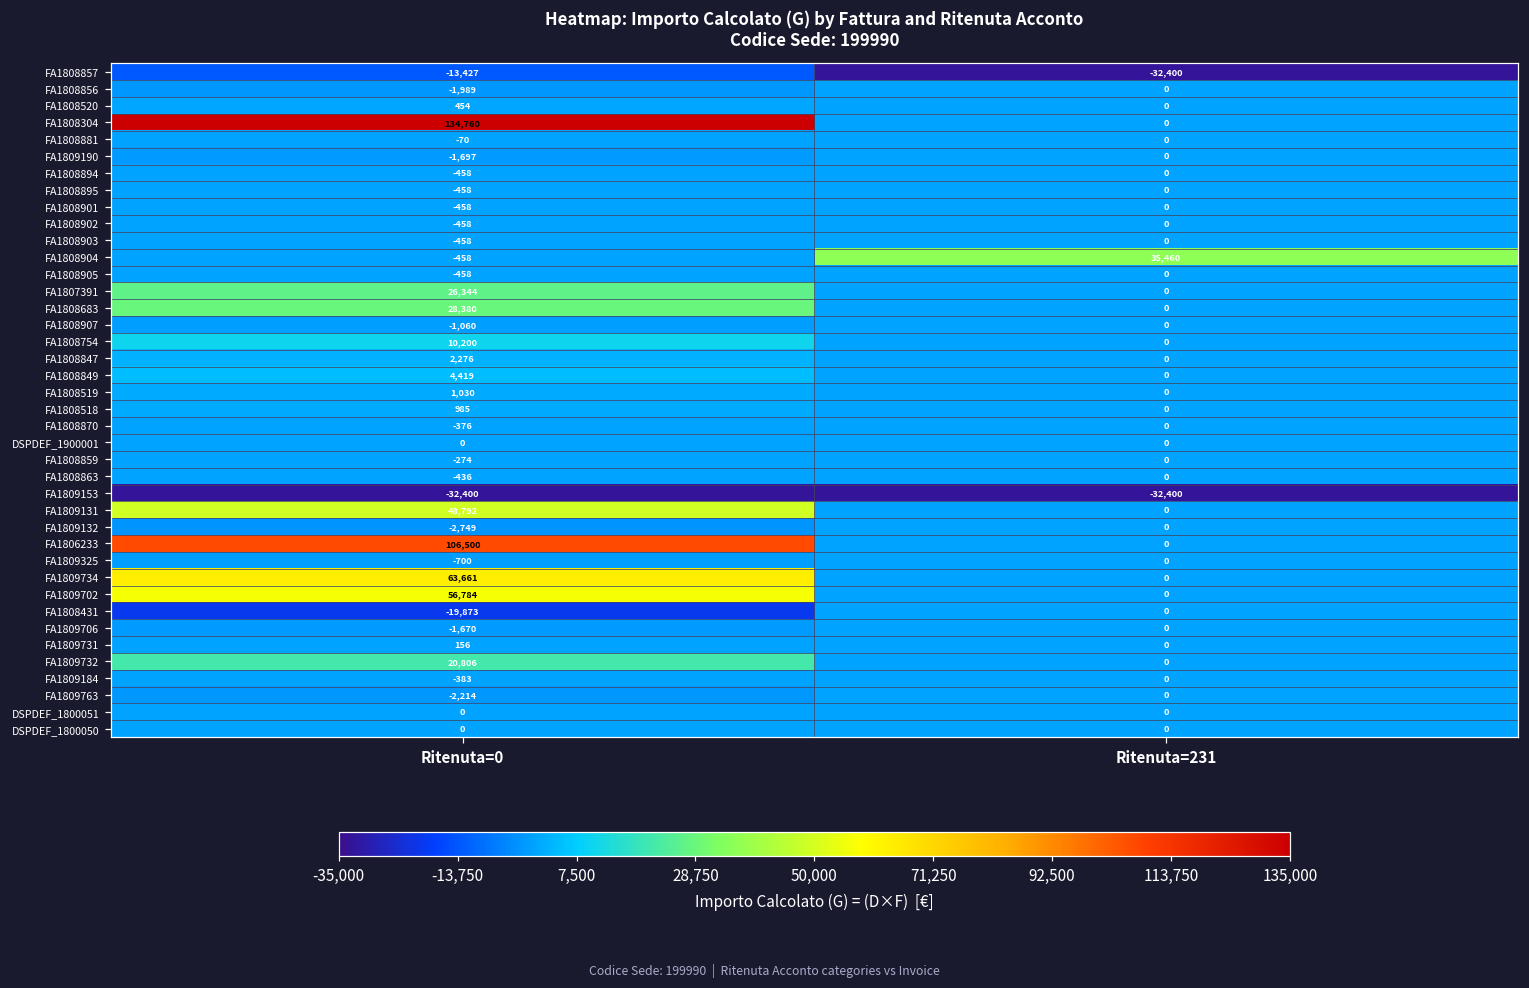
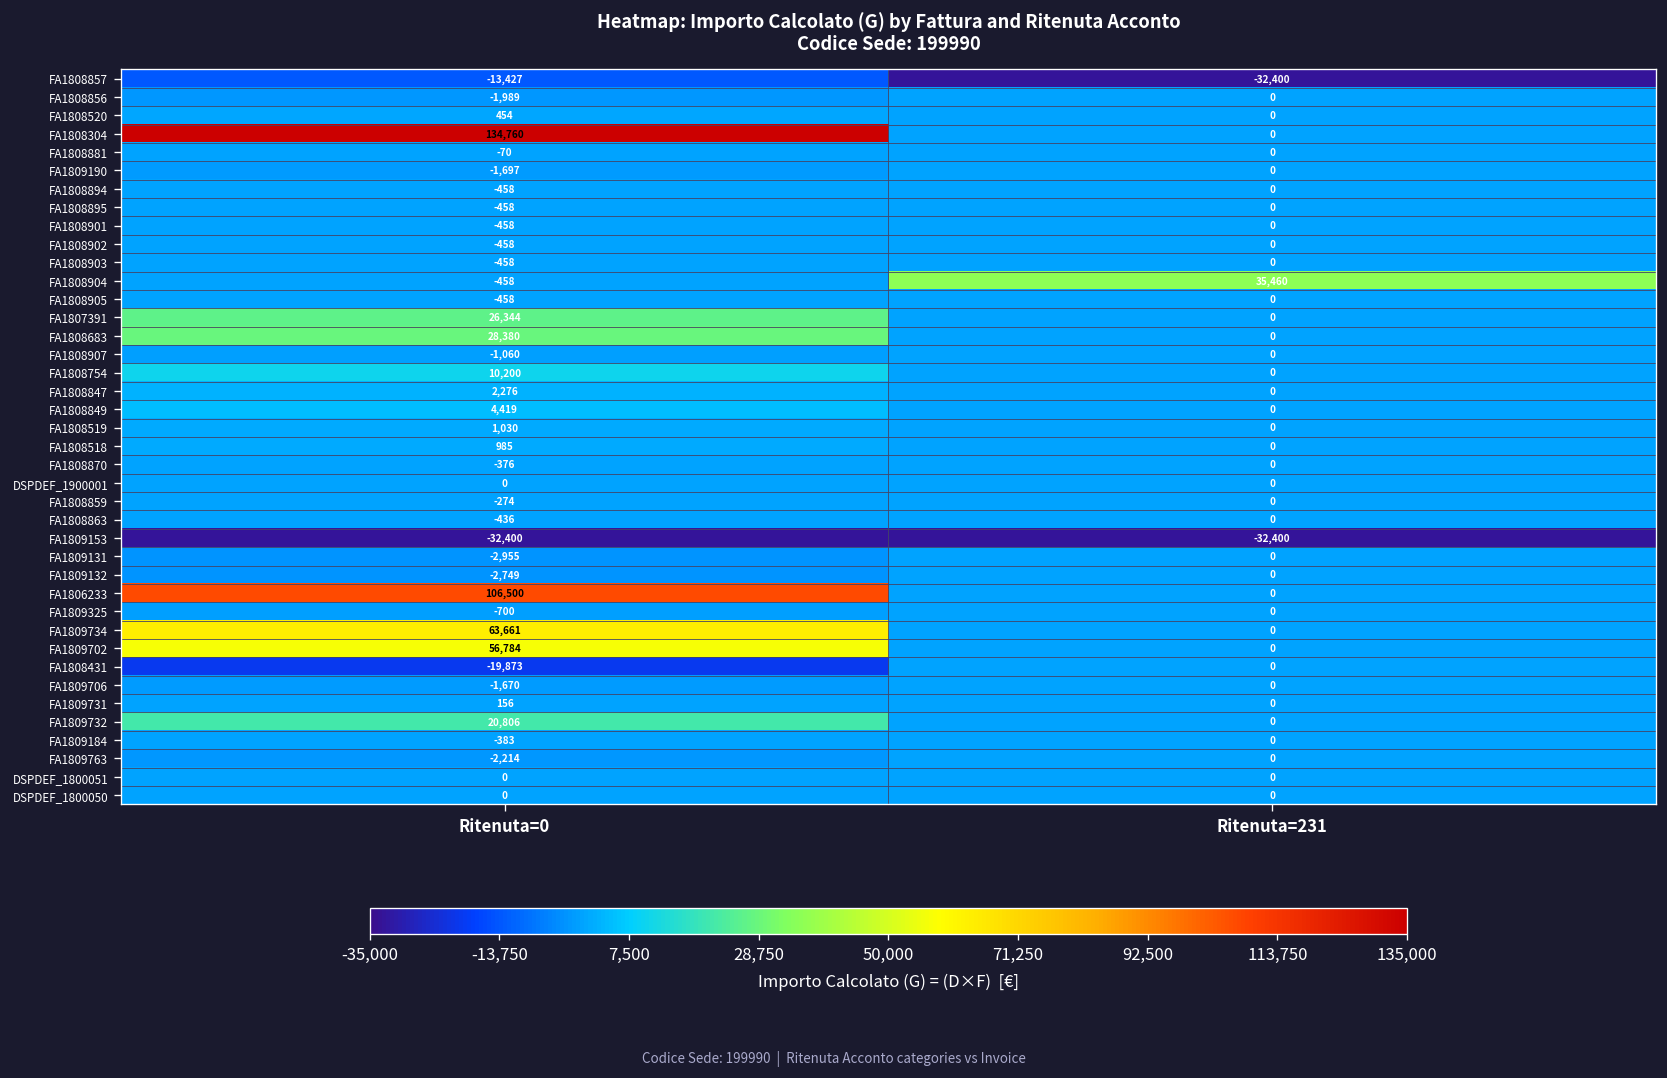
  {
    "FA1808857": {
      "Ritenuta=0": "-13,427",
      "Ritenuta=231": "-32,400"
    },
    "FA1808856": {
      "Ritenuta=0": "-1,989",
      "Ritenuta=231": "0"
    },
    "FA1808520": {
      "Ritenuta=0": "454",
      "Ritenuta=231": "0"
    },
    "FA1808304": {
      "Ritenuta=0": "134,760",
      "Ritenuta=231": "0"
    },
    "FA1808881": {
      "Ritenuta=0": "-70",
      "Ritenuta=231": "0"
    },
    "FA1809190": {
      "Ritenuta=0": "-1,697",
      "Ritenuta=231": "0"
    },
    "FA1808894": {
      "Ritenuta=0": "-458",
      "Ritenuta=231": "0"
    },
    "FA1808895": {
      "Ritenuta=0": "-458",
      "Ritenuta=231": "0"
    },
    "FA1808901": {
      "Ritenuta=0": "-458",
      "Ritenuta=231": "0"
    },
    "FA1808902": {
      "Ritenuta=0": "-458",
      "Ritenuta=231": "0"
    },
    "FA1808903": {
      "Ritenuta=0": "-458",
      "Ritenuta=231": "0"
    },
    "FA1808904": {
      "Ritenuta=0": "-458",
      "Ritenuta=231": "35,460"
    },
    "FA1808905": {
      "Ritenuta=0": "-458",
      "Ritenuta=231": "0"
    },
    "FA1807391": {
      "Ritenuta=0": "26,344",
      "Ritenuta=231": "0"
    },
    "FA1808683": {
      "Ritenuta=0": "28,380",
      "Ritenuta=231": "0"
    },
    "FA1808907": {
      "Ritenuta=0": "-1,060",
      "Ritenuta=231": "0"
    },
    "FA1808754": {
      "Ritenuta=0": "10,200",
      "Ritenuta=231": "0"
    },
    "FA1808847": {
      "Ritenuta=0": "2,276",
      "Ritenuta=231": "0"
    },
    "FA1808849": {
      "Ritenuta=0": "4,419",
      "Ritenuta=231": "0"
    },
    "FA1808519": {
      "Ritenuta=0": "1,030",
      "Ritenuta=231": "0"
    },
    "FA1808518": {
      "Ritenuta=0": "985",
      "Ritenuta=231": "0"
    },
    "FA1808870": {
      "Ritenuta=0": "-376",
      "Ritenuta=231": "0"
    },
    "DSPDEF_1900001": {
      "Ritenuta=0": "0",
      "Ritenuta=231": "0"
    },
    "FA1808859": {
      "Ritenuta=0": "-274",
      "Ritenuta=231": "0"
    },
    "FA1808863": {
      "Ritenuta=0": "-436",
      "Ritenuta=231": "0"
    },
    "FA1809153": {
      "Ritenuta=0": "-32,400",
      "Ritenuta=231": "-32,400"
    },
    "FA1809131": {
-     "Ritenuta=0": "48,792",
+     "Ritenuta=0": "-2,955",
      "Ritenuta=231": "0"
    },
    "FA1809132": {
      "Ritenuta=0": "-2,749",
      "Ritenuta=231": "0"
    },
    "FA1806233": {
      "Ritenuta=0": "106,500",
      "Ritenuta=231": "0"
    },
    "FA1809325": {
      "Ritenuta=0": "-700",
      "Ritenuta=231": "0"
    },
    "FA1809734": {
      "Ritenuta=0": "63,661",
      "Ritenuta=231": "0"
    },
    "FA1809702": {
      "Ritenuta=0": "56,784",
      "Ritenuta=231": "0"
    },
    "FA1808431": {
      "Ritenuta=0": "-19,873",
      "Ritenuta=231": "0"
    },
    "FA1809706": {
      "Ritenuta=0": "-1,670",
      "Ritenuta=231": "0"
    },
    "FA1809731": {
      "Ritenuta=0": "156",
      "Ritenuta=231": "0"
    },
    "FA1809732": {
      "Ritenuta=0": "20,806",
      "Ritenuta=231": "0"
    },
    "FA1809184": {
      "Ritenuta=0": "-383",
      "Ritenuta=231": "0"
    },
    "FA1809763": {
      "Ritenuta=0": "-2,214",
      "Ritenuta=231": "0"
    },
    "DSPDEF_1800051": {
      "Ritenuta=0": "0",
      "Ritenuta=231": "0"
    },
    "DSPDEF_1800050": {
      "Ritenuta=0": "0",
      "Ritenuta=231": "0"
    }
  }
